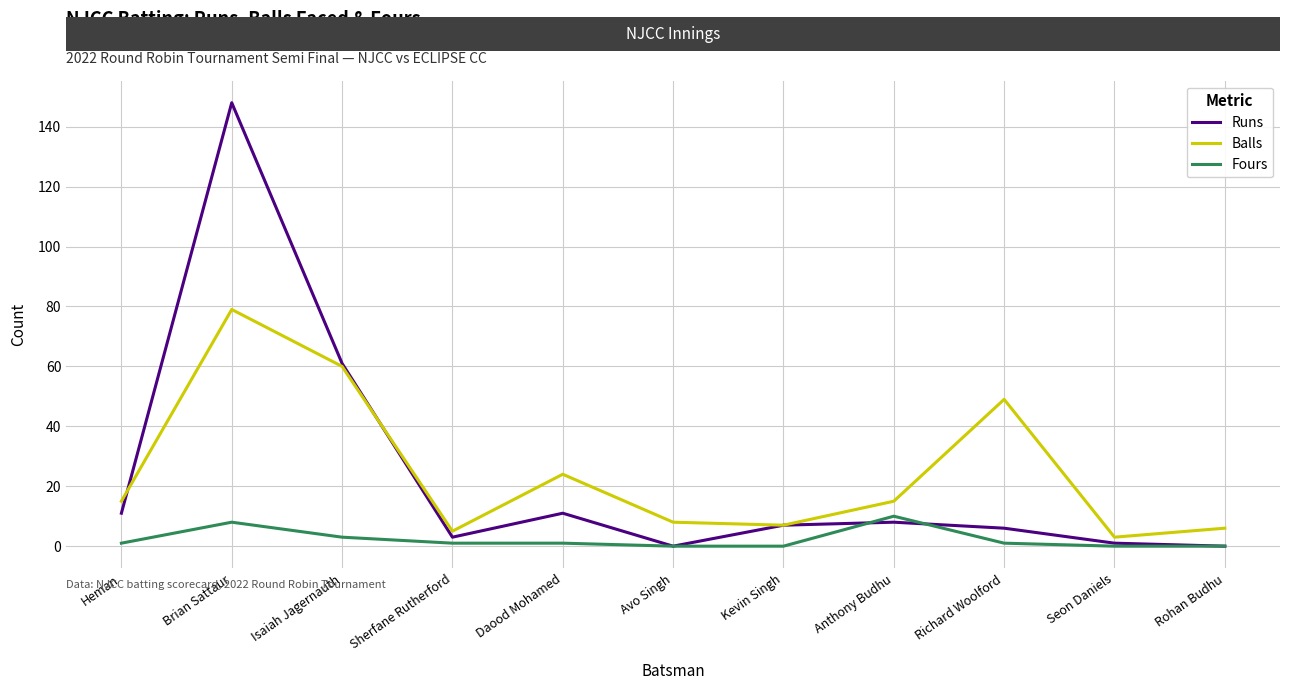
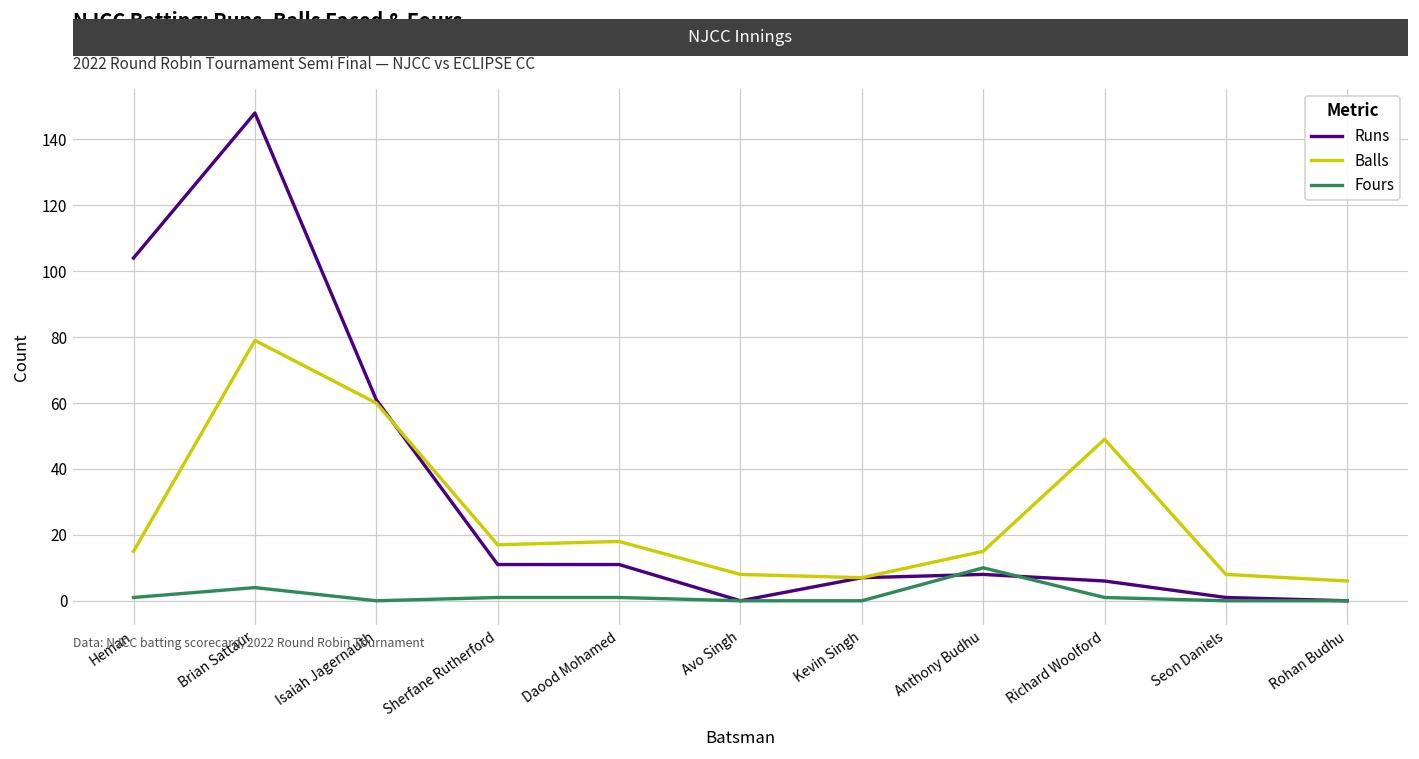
  {
    "Runs": {
-     "Heman": 11,
+     "Heman": 104,
      "Brian Sattaur": 148,
      "Isaiah Jagernauth": 61,
-     "Sherfane Rutherford": 3,
+     "Sherfane Rutherford": 11,
      "Daood Mohamed": 11,
      "Anthony Budhu": 8,
      "Richard Woolford": 6,
      "Seon Daniels": 1
    },
    "Balls": {
      "Heman": 15,
      "Brian Sattaur": 79,
      "Isaiah Jagernauth": 60,
-     "Sherfane Rutherford": 5,
-     "Daood Mohamed": 24,
+     "Sherfane Rutherford": 17,
+     "Daood Mohamed": 18,
      "Avo Singh": 8,
      "Anthony Budhu": 15,
      "Richard Woolford": 49,
-     "Seon Daniels": 3,
+     "Seon Daniels": 8,
      "Rohan Budhu": 6
    },
    "Fours": {
      "Heman": 1,
-     "Brian Sattaur": 8,
-     "Isaiah Jagernauth": 3,
+     "Brian Sattaur": 4,
+     "Isaiah Jagernauth": 0,
      "Sherfane Rutherford": 1,
      "Daood Mohamed": 1,
      "Kevin Singh": 0,
      "Anthony Budhu": 10,
      "Richard Woolford": 1,
      "Seon Daniels": 0
    }
  }
